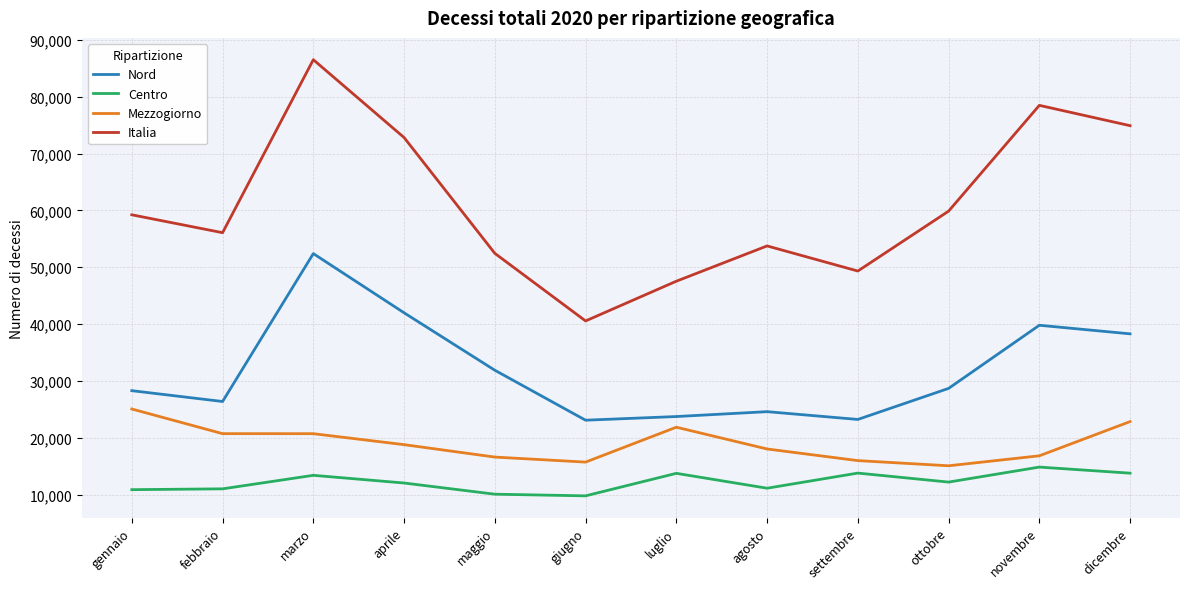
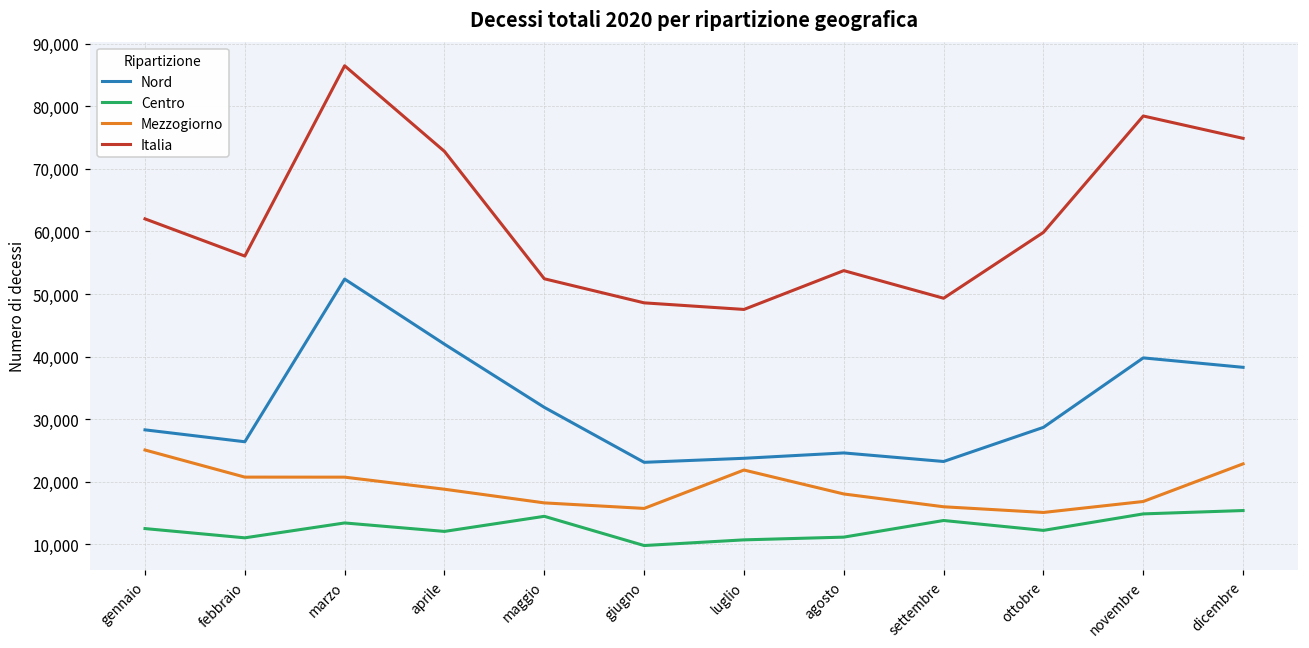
  {
    "Nord": {
      "gennaio": "28,000",
      "febbraio": "26,000",
      "marzo": "52,000",
      "aprile": "42,000",
      "maggio": "32,000",
      "giugno": "23,000",
      "luglio": "24,000",
      "agosto": "25,000",
      "settembre": "23,000",
      "ottobre": "29,000",
      "novembre": "40,000",
      "dicembre": "38,000"
    },
    "Centro": {
-     "gennaio": "11,000",
+     "gennaio": "12,000",
      "febbraio": "11,000",
      "marzo": "13,000",
      "aprile": "12,000",
-     "maggio": "10,000",
+     "maggio": "14,000",
      "giugno": "10,000",
-     "luglio": "14,000",
+     "luglio": "11,000",
      "agosto": "11,000",
      "settembre": "14,000",
      "ottobre": "12,000",
      "novembre": "15,000",
-     "dicembre": "14,000"
+     "dicembre": "15,000"
    },
    "Mezzogiorno": {
      "gennaio": "25,000",
      "febbraio": "21,000",
      "marzo": "21,000",
      "aprile": "19,000",
      "maggio": "17,000",
      "giugno": "16,000",
      "luglio": "22,000",
      "agosto": "18,000",
      "settembre": "16,000",
      "ottobre": "15,000",
      "novembre": "17,000",
      "dicembre": "23,000"
    },
    "Italia": {
-     "gennaio": "59,000",
+     "gennaio": "62,000",
      "febbraio": "56,000",
      "marzo": "87,000",
      "aprile": "73,000",
      "maggio": "52,000",
-     "giugno": "41,000",
+     "giugno": "49,000",
      "luglio": "48,000",
      "agosto": "54,000",
      "settembre": "49,000",
      "ottobre": "60,000",
      "novembre": "78,000",
      "dicembre": "75,000"
    }
  }
